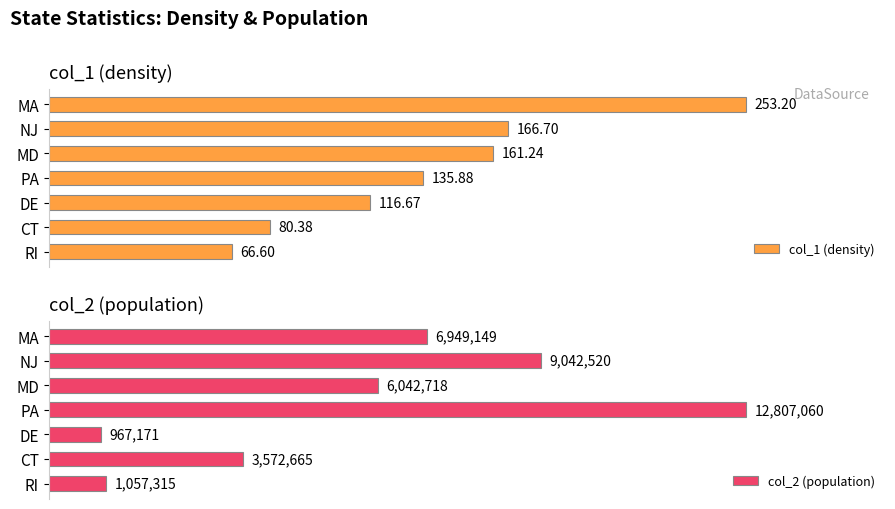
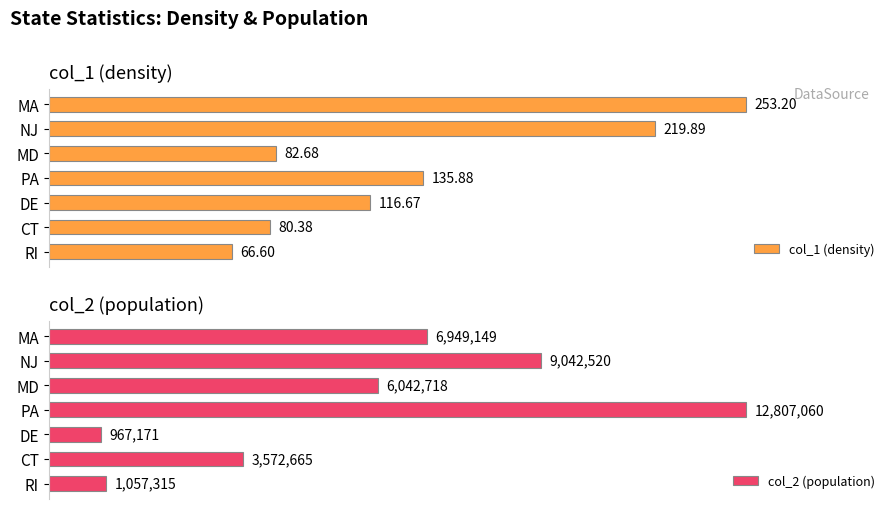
  {
    "col_1 (density)": {
      "MA": 253.20,
-     "NJ": 166.70,
-     "MD": 161.24,
+     "NJ": 219.89,
+     "MD": 82.68,
      "PA": 135.88,
      "DE": 116.67,
      "CT": 80.38,
      "RI": 66.60
    }
  }
